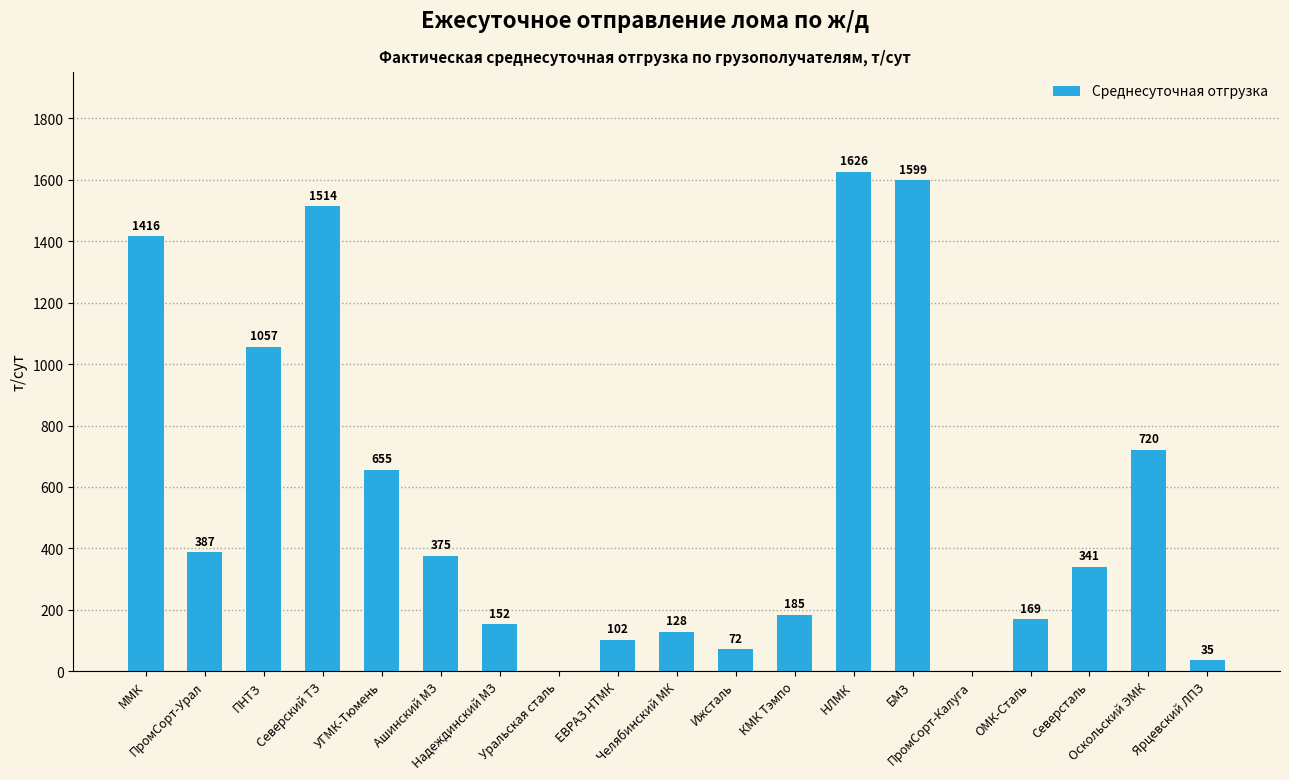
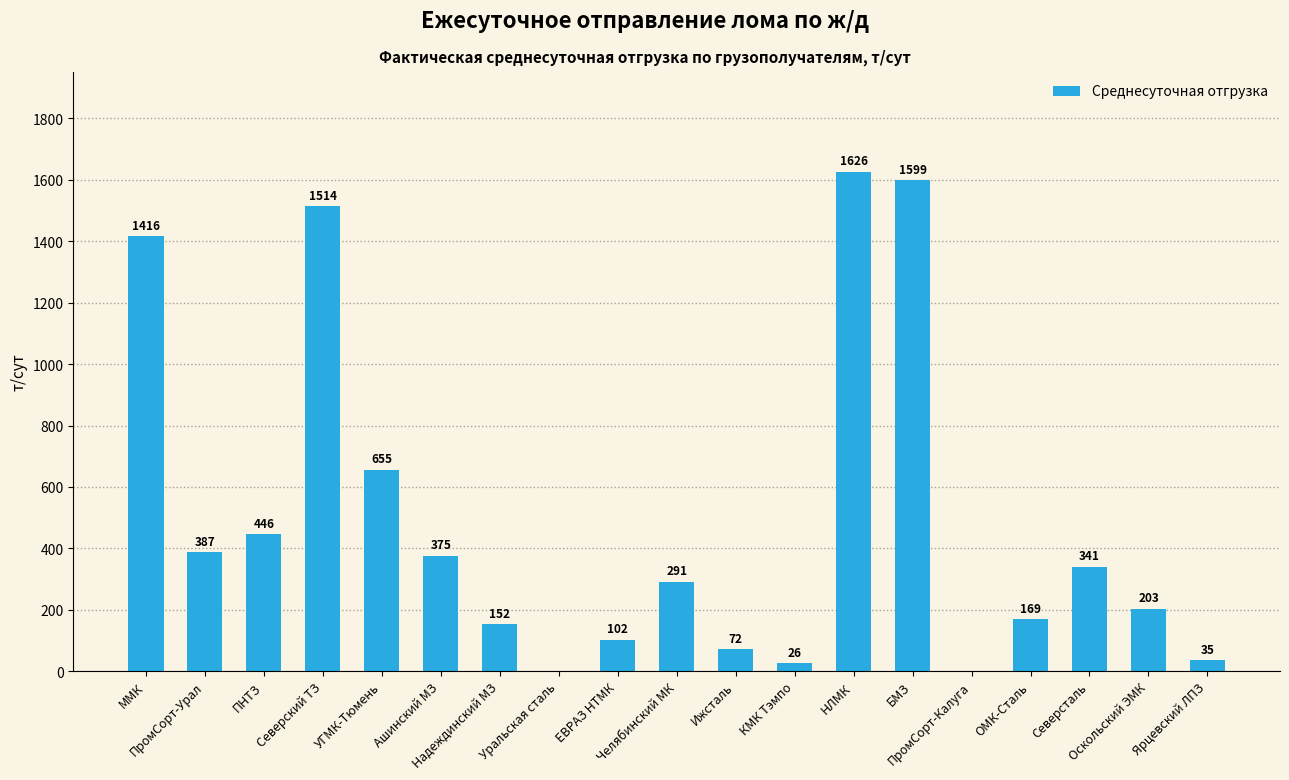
  {
    "ММК": 1416,
    "ПромСорт-Урал": 387,
-   "ПНТЗ": 1057,
+   "ПНТЗ": 446,
    "Северский ТЗ": 1514,
    "УГМК-Тюмень": 655,
    "Ашинский МЗ": 375,
    "Надеждинский МЗ": 152,
    "ЕВРАЗ НТМК": 102,
-   "Челябинский МК": 128,
+   "Челябинский МК": 291,
    "Ижсталь": 72,
-   "КМК Тэмпо": 185,
+   "КМК Тэмпо": 26,
    "НЛМК": 1626,
    "БМЗ": 1599,
    "ОМК-Сталь": 169,
    "Северсталь": 341,
-   "Оскольский ЭМК": 720,
+   "Оскольский ЭМК": 203,
    "Ярцевский ЛПЗ": 35
  }
